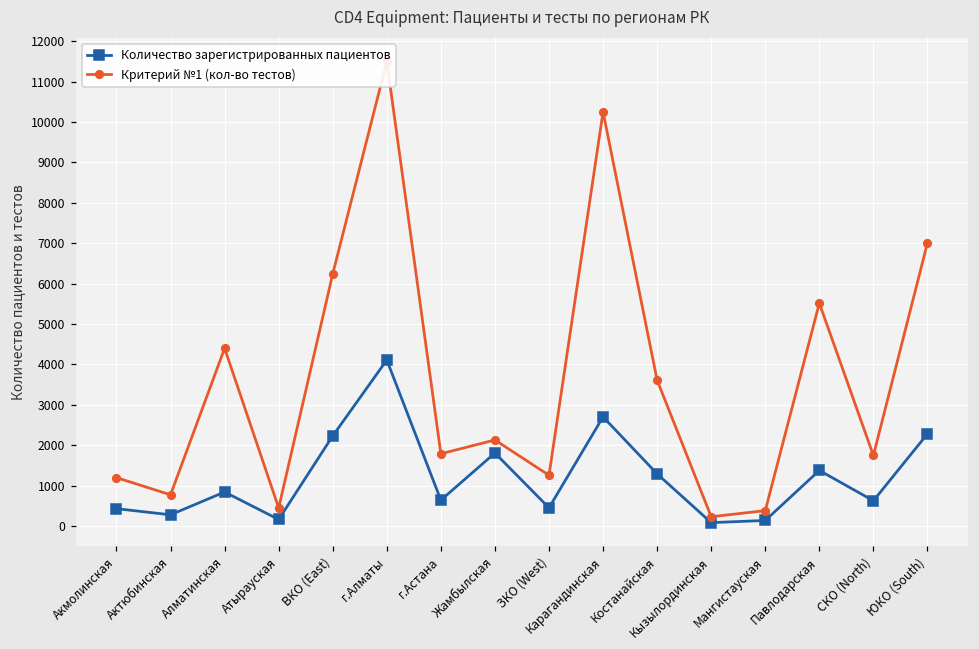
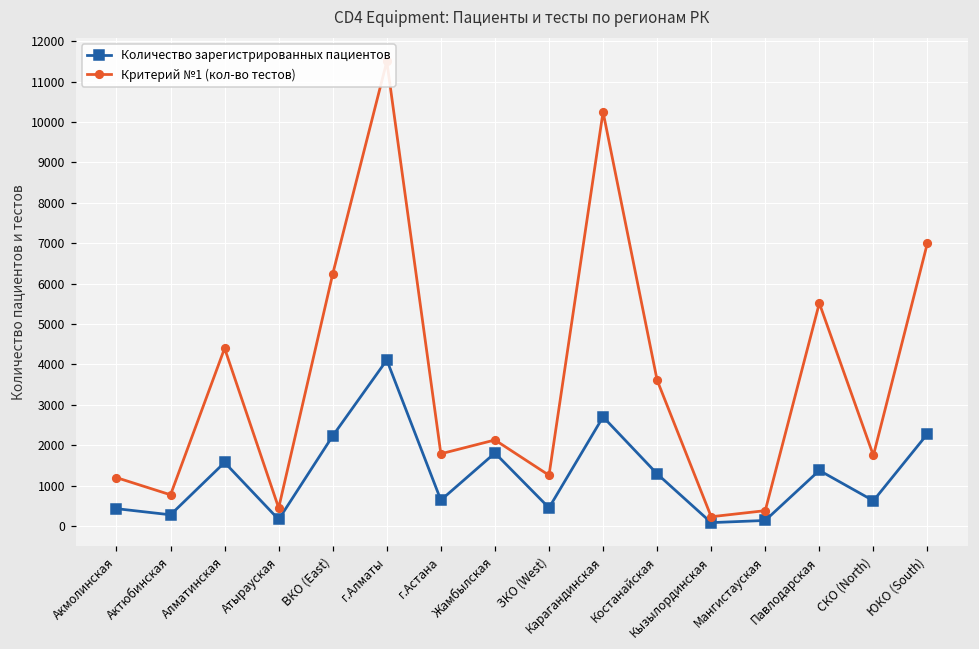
  {
    "Количество зарегистрированных пациентов": {
      "Акмолинская": 400,
      "Актюбинская": 300,
-     "Алматинская": 800,
+     "Алматинская": 1600,
      "Атырауская": 200,
      "ВКО (East)": 2200,
      "г.Алматы": 4100,
      "г.Астана": 600,
      "Жамбылская": 1800,
      "ЗКО (West)": 400,
      "Карагандинская": 2700,
      "Костанайская": 1300,
      "Кызылординская": 100,
      "Мангистауская": 100,
      "Павлодарская": 1400,
      "СКО (North)": 600,
      "ЮКО (South)": 2300
    },
    "Критерий №1 (кол-во тестов)": {
      "Акмолинская": 1200,
      "Актюбинская": 800,
      "Алматинская": 4400,
      "Атырауская": 400,
      "ВКО (East)": 6200,
      "г.Астана": 1800,
      "Жамбылская": 2100,
      "ЗКО (West)": 1300,
      "Карагандинская": 10300,
      "Костанайская": 3600,
      "Кызылординская": 200,
      "Мангистауская": 400,
      "Павлодарская": 5500,
      "СКО (North)": 1700,
      "ЮКО (South)": 7000
    }
  }
